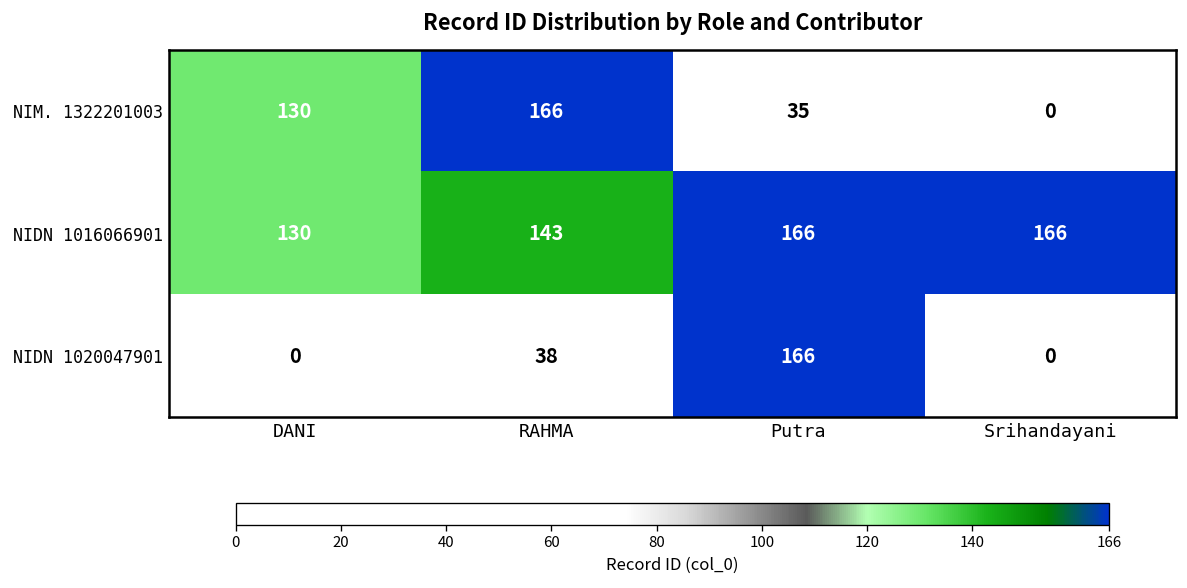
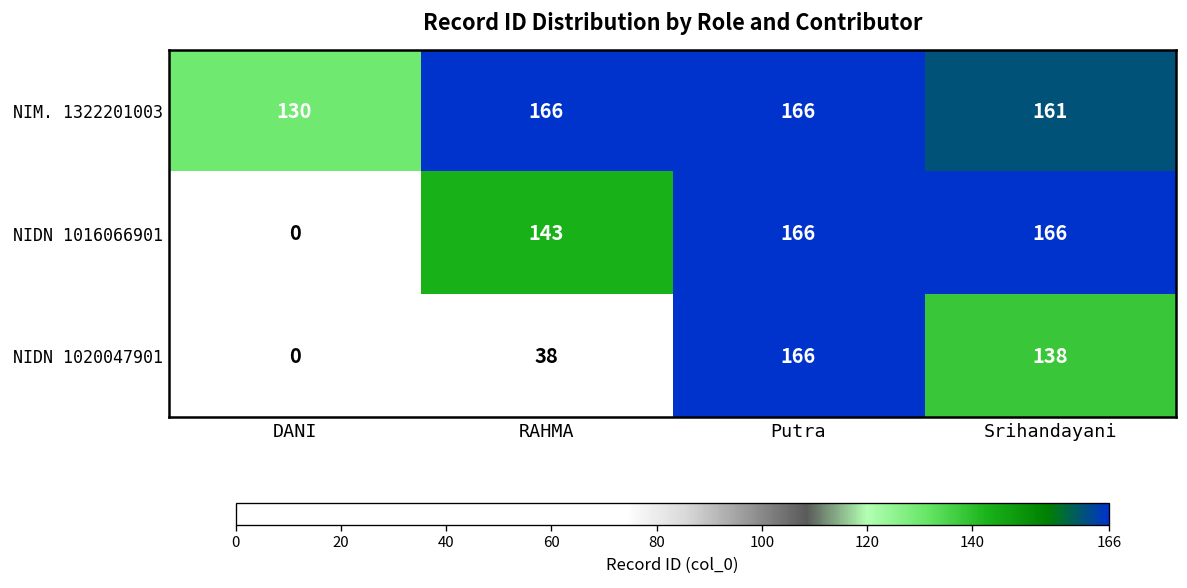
  {
    "NIM. 1322201003": {
      "DANI": 130,
      "RAHMA": 166,
-     "Putra": 35,
-     "Srihandayani": 0
+     "Putra": 166,
+     "Srihandayani": 161
    },
    "NIDN 1016066901": {
-     "DANI": 130,
+     "DANI": 0,
      "RAHMA": 143,
      "Putra": 166,
      "Srihandayani": 166
    },
    "NIDN 1020047901": {
      "DANI": 0,
      "RAHMA": 38,
      "Putra": 166,
-     "Srihandayani": 0
+     "Srihandayani": 138
    }
  }
